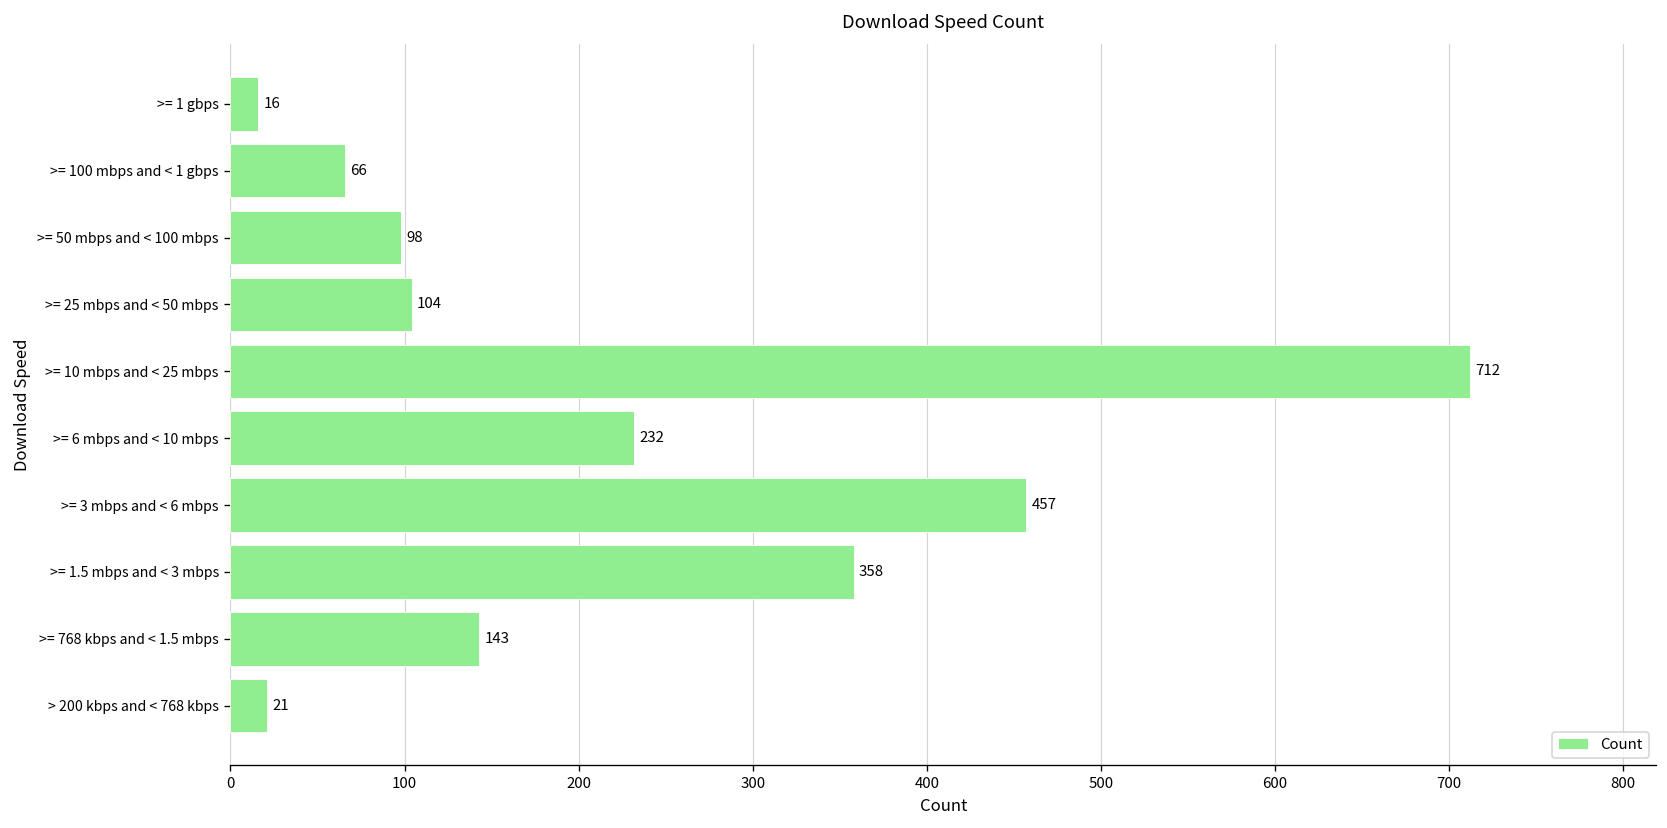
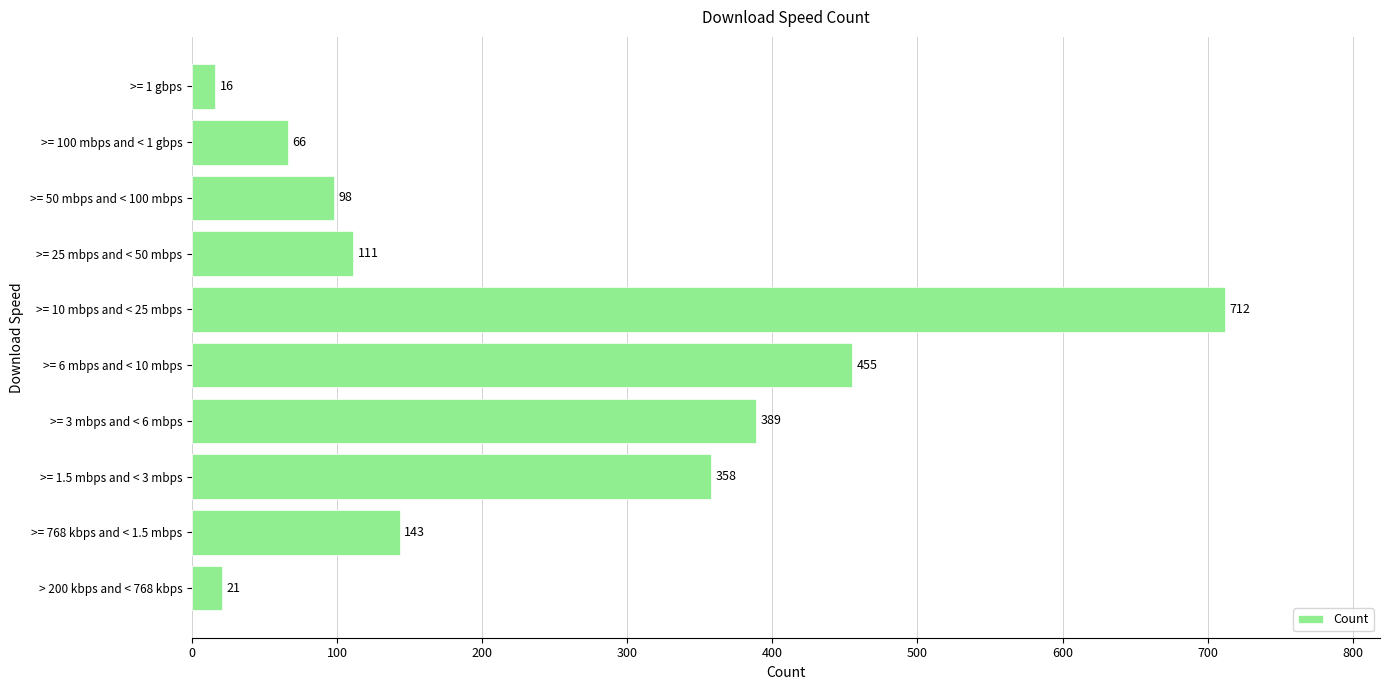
  {
    ">= 1 gbps": 16,
    ">= 100 mbps and < 1 gbps": 66,
    ">= 50 mbps and < 100 mbps": 98,
-   ">= 25 mbps and < 50 mbps": 104,
+   ">= 25 mbps and < 50 mbps": 111,
    ">= 10 mbps and < 25 mbps": 712,
-   ">= 6 mbps and < 10 mbps": 232,
-   ">= 3 mbps and < 6 mbps": 457,
+   ">= 6 mbps and < 10 mbps": 455,
+   ">= 3 mbps and < 6 mbps": 389,
    ">= 1.5 mbps and < 3 mbps": 358,
    ">= 768 kbps and < 1.5 mbps": 143,
    "> 200 kbps and < 768 kbps": 21
  }
